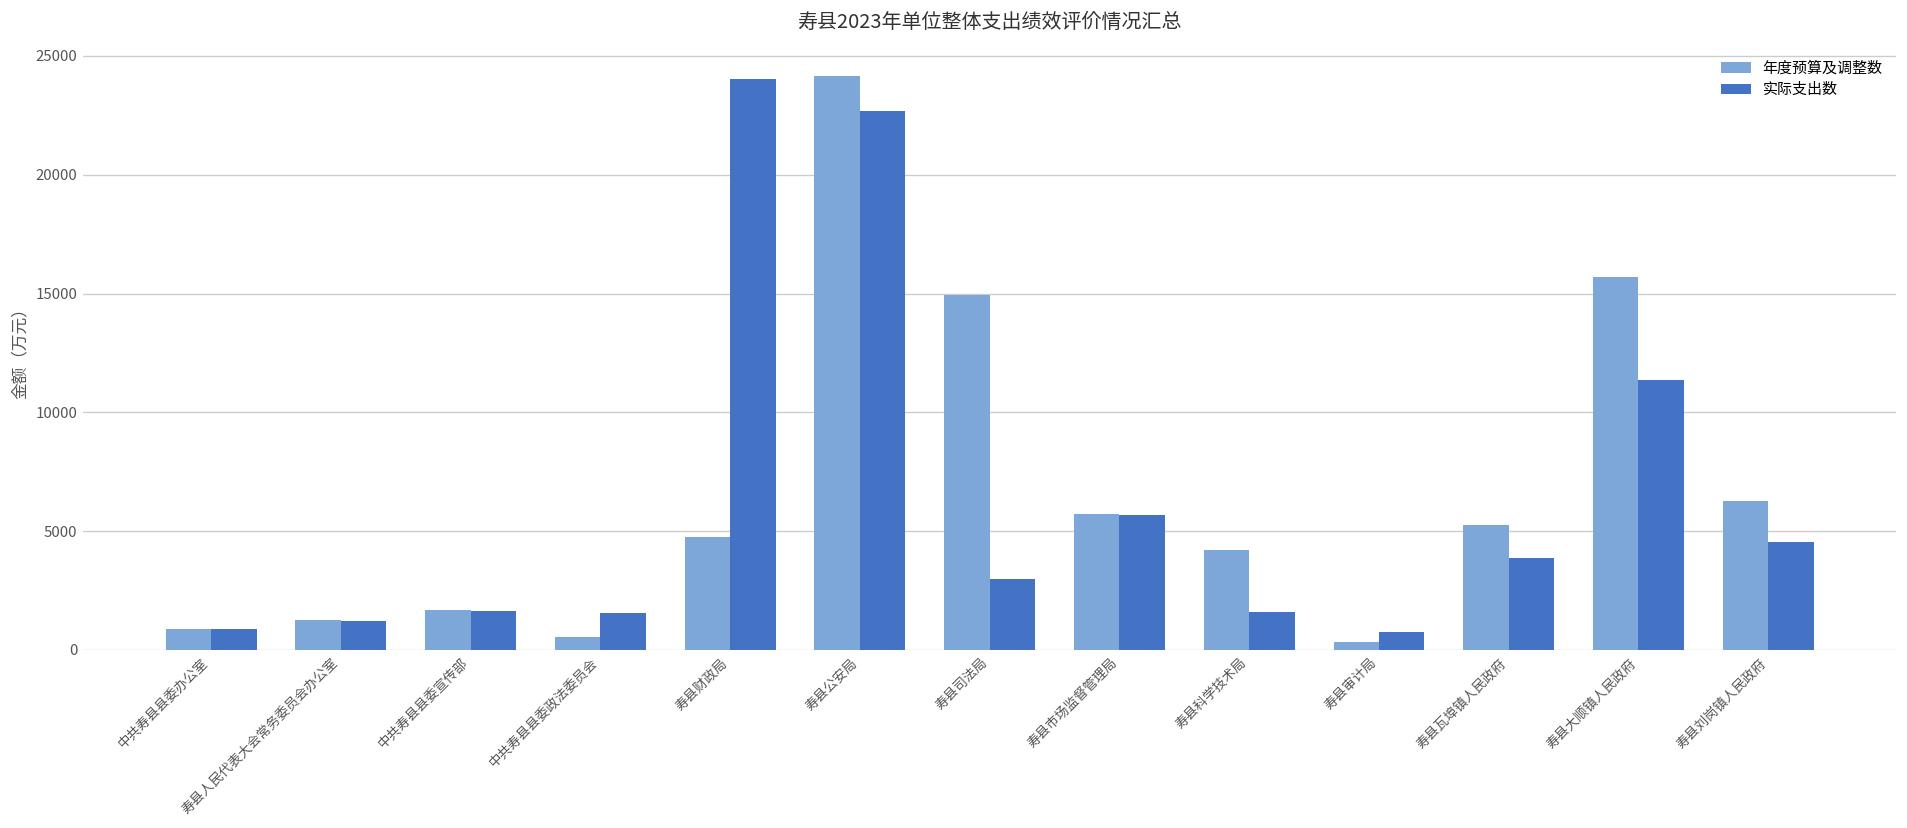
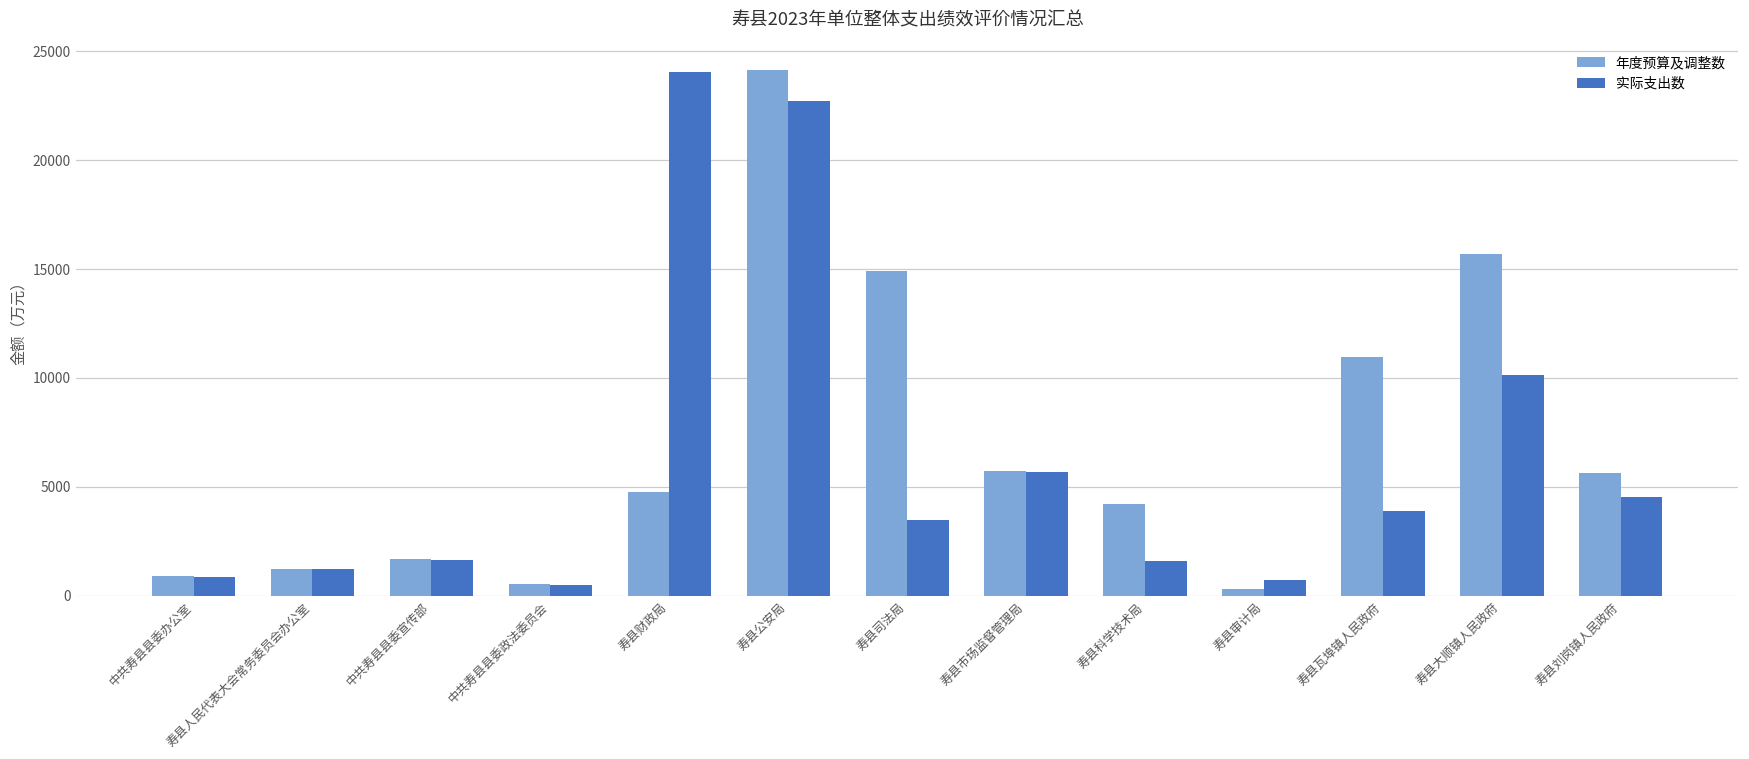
  {
    "年度预算及调整数": {
      "中共寿县县委办公室": 900,
      "寿县人民代表大会常务委员会办公室": 1200,
      "中共寿县县委宣传部": 1700,
      "中共寿县县委政法委员会": 600,
      "寿县财政局": 4800,
      "寿县公安局": 24100,
      "寿县司法局": 14900,
      "寿县市场监督管理局": 5700,
      "寿县科学技术局": 4200,
      "寿县审计局": 300,
-     "寿县瓦埠镇人民政府": 5300,
+     "寿县瓦埠镇人民政府": 10900,
      "寿县大顺镇人民政府": 15700,
-     "寿县刘岗镇人民政府": 6300
+     "寿县刘岗镇人民政府": 5700
    },
    "实际支出数": {
      "中共寿县县委办公室": 900,
      "寿县人民代表大会常务委员会办公室": 1200,
      "中共寿县县委宣传部": 1600,
-     "中共寿县县委政法委员会": 1600,
+     "中共寿县县委政法委员会": 500,
      "寿县财政局": 24000,
      "寿县公安局": 22700,
-     "寿县司法局": 3000,
+     "寿县司法局": 3500,
      "寿县市场监督管理局": 5700,
      "寿县科学技术局": 1600,
      "寿县审计局": 700,
      "寿县瓦埠镇人民政府": 3900,
-     "寿县大顺镇人民政府": 11400,
+     "寿县大顺镇人民政府": 10100,
      "寿县刘岗镇人民政府": 4500
    }
  }
